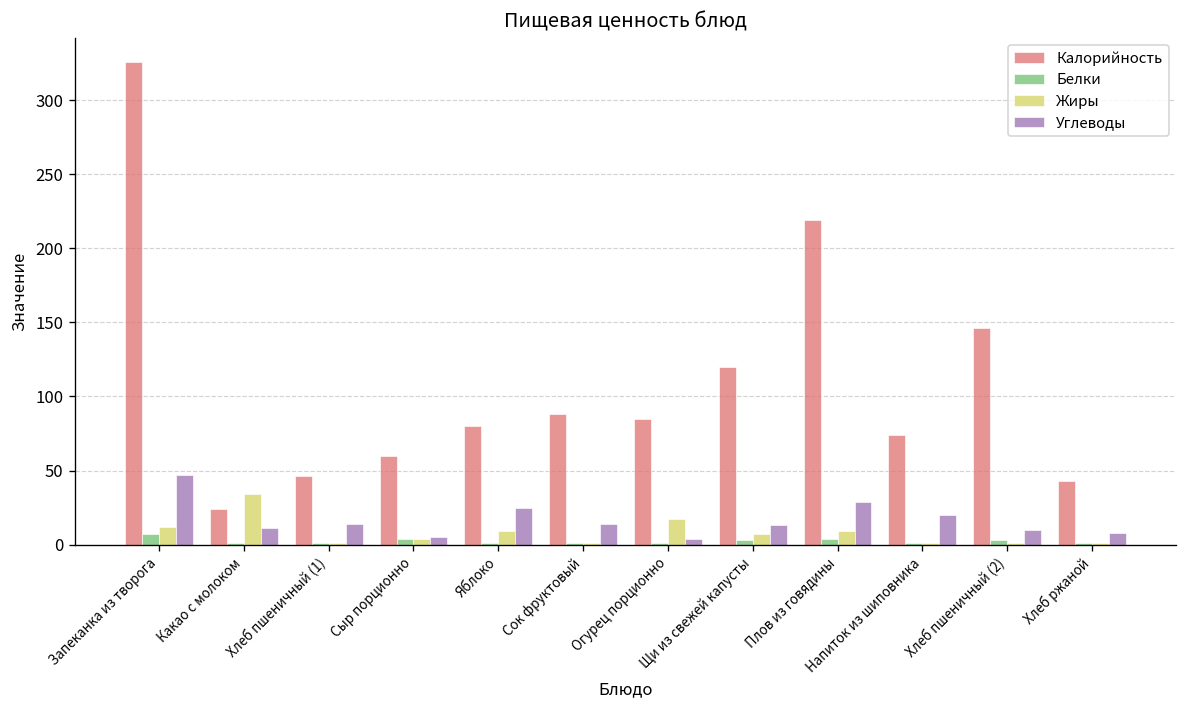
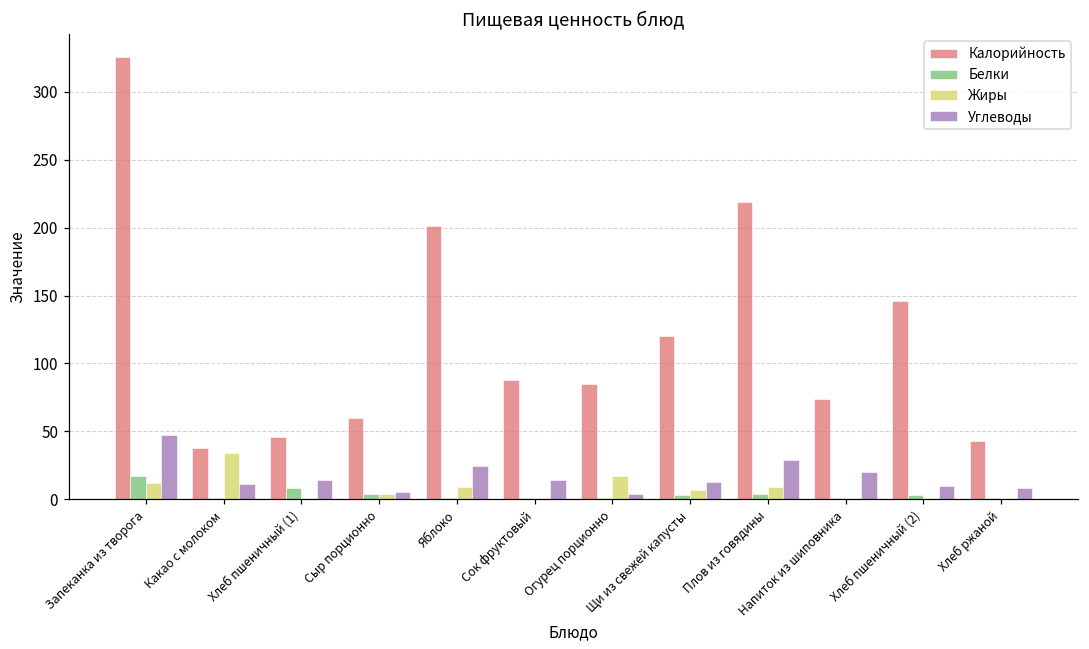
  {
    "Калорийность": {
      "Запеканка из творога": 326,
-     "Какао с молоком": 24,
+     "Какао с молоком": 38,
      "Хлеб пшеничный (1)": 46,
      "Сыр порционно": 60,
-     "Яблоко": 80,
+     "Яблоко": 201,
      "Сок фруктовый": 88,
      "Огурец порционно": 85,
      "Щи из свежей капусты": 120,
      "Плов из говядины": 219,
      "Напиток из шиповника": 74,
      "Хлеб пшеничный (2)": 146,
      "Хлеб ржаной": 43
    },
    "Белки": {
-     "Запеканка из творога": 7,
-     "Хлеб пшеничный (1)": 1,
+     "Запеканка из творога": 17,
+     "Хлеб пшеничный (1)": 8,
      "Сыр порционно": 4,
      "Щи из свежей капусты": 3,
      "Плов из говядины": 4,
      "Хлеб пшеничный (2)": 3
    },
    "Жиры": {
      "Запеканка из творога": 12,
      "Какао с молоком": 34,
      "Сыр порционно": 4,
      "Яблоко": 9,
      "Огурец порционно": 17,
      "Щи из свежей капусты": 7,
      "Плов из говядины": 9
    },
    "Углеводы": {
      "Запеканка из творога": 47,
      "Какао с молоком": 11,
      "Хлеб пшеничный (1)": 14,
      "Сыр порционно": 5,
      "Яблоко": 25,
      "Сок фруктовый": 14,
      "Огурец порционно": 4,
      "Щи из свежей капусты": 13,
      "Плов из говядины": 29,
      "Напиток из шиповника": 20,
      "Хлеб пшеничный (2)": 10,
      "Хлеб ржаной": 8
    }
  }
